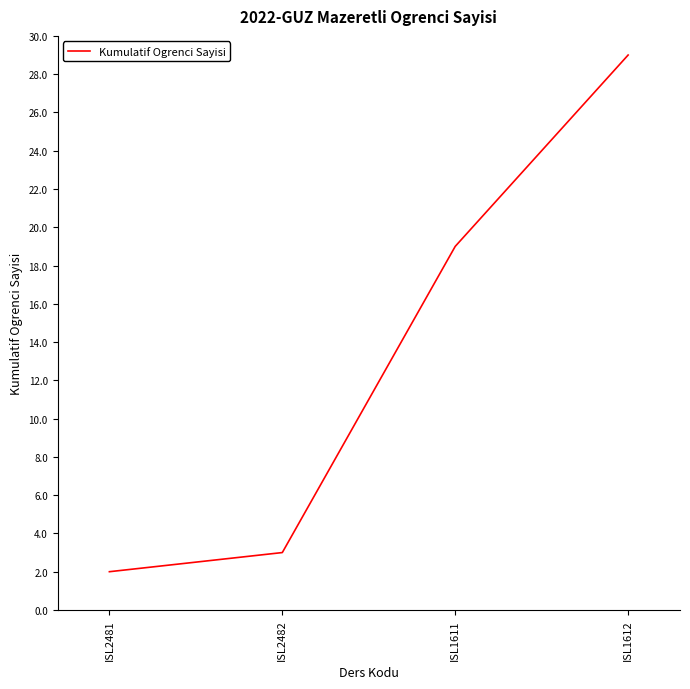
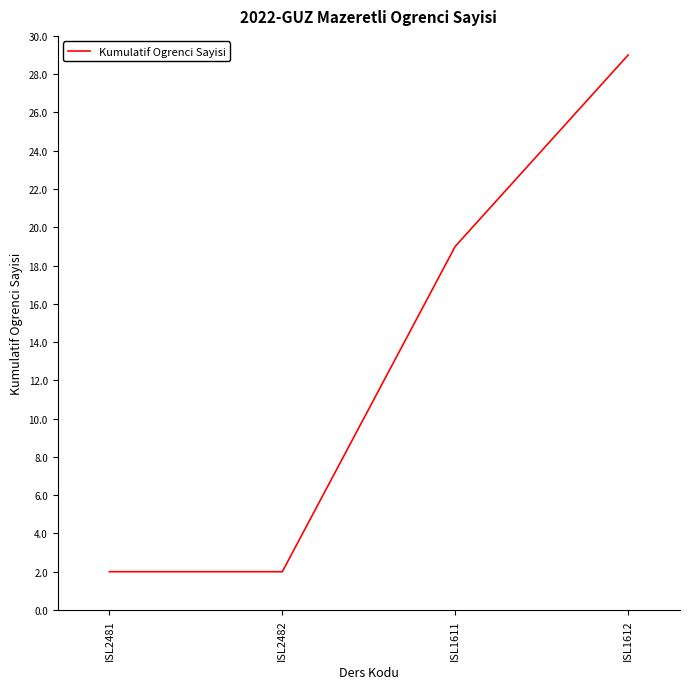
  {
    "ISL2481": 2,
-   "ISL2482": 3,
+   "ISL2482": 2,
    "ISL1611": 19,
    "ISL1612": 29
  }
